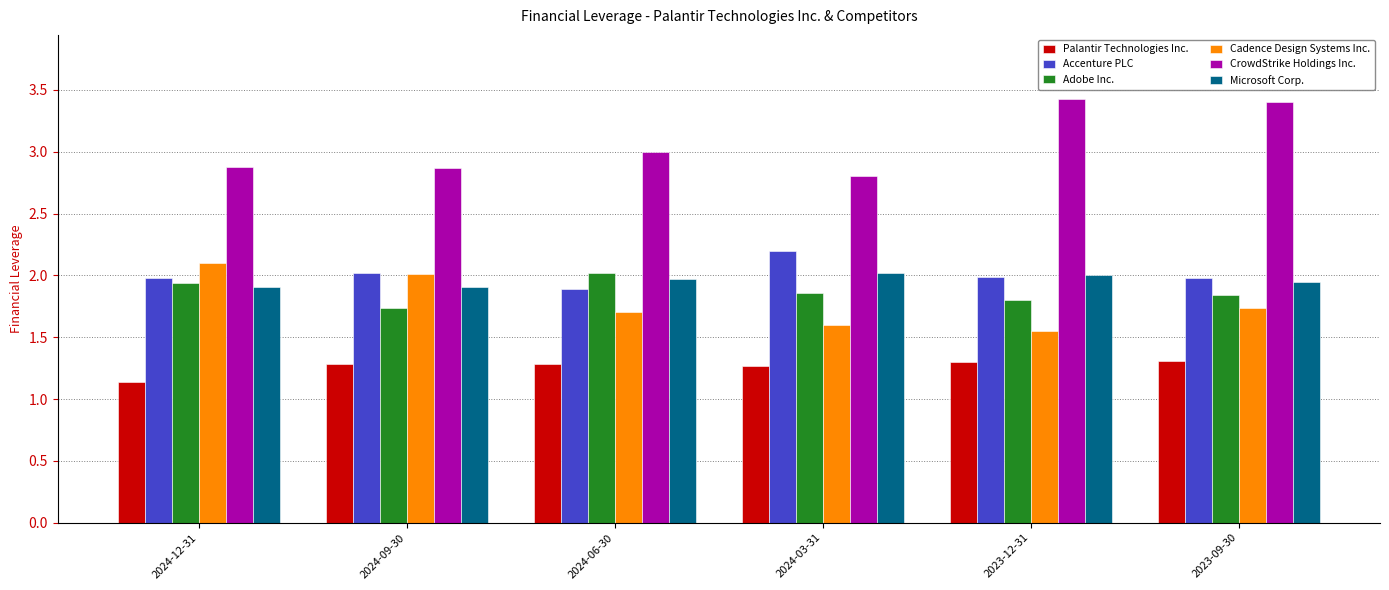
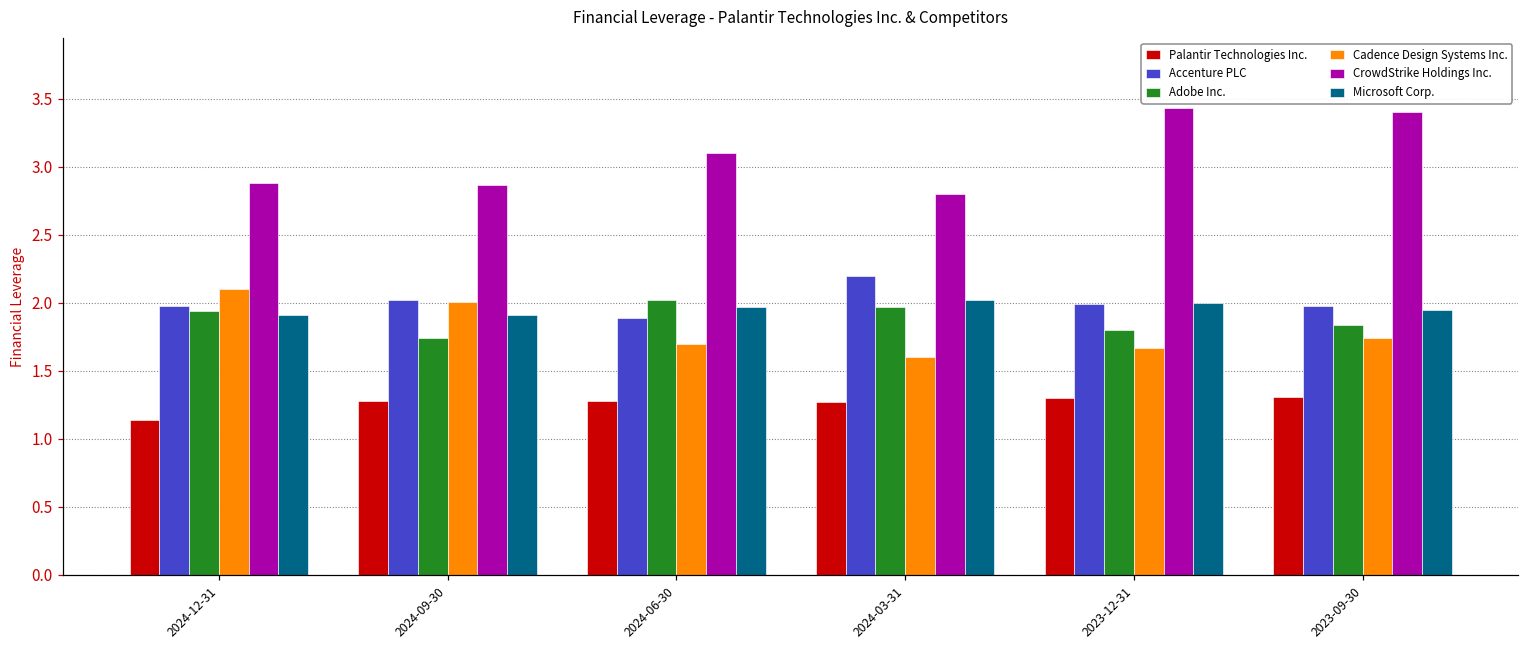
  {
    "Palantir Technologies Inc.": {
      "2024-12-31": 1.14,
      "2024-09-30": 1.28,
      "2024-06-30": 1.28,
      "2024-03-31": 1.27,
      "2023-12-31": 1.30,
      "2023-09-30": 1.31
    },
    "Accenture PLC": {
      "2024-12-31": 1.98,
      "2024-09-30": 2.02,
      "2024-06-30": 1.89,
      "2024-03-31": 2.20,
      "2023-12-31": 1.99,
      "2023-09-30": 1.98
    },
    "Adobe Inc.": {
      "2024-12-31": 1.94,
      "2024-09-30": 1.74,
      "2024-06-30": 2.02,
-     "2024-03-31": 1.86,
+     "2024-03-31": 1.97,
      "2023-12-31": 1.80,
      "2023-09-30": 1.84
    },
    "Cadence Design Systems Inc.": {
      "2024-12-31": 2.10,
      "2024-09-30": 2.01,
      "2024-06-30": 1.70,
      "2024-03-31": 1.60,
-     "2023-12-31": 1.55,
+     "2023-12-31": 1.67,
      "2023-09-30": 1.74
    },
    "CrowdStrike Holdings Inc.": {
      "2024-12-31": 2.9,
      "2024-09-30": 2.87,
-     "2024-06-30": 3.0,
+     "2024-06-30": 3.1,
      "2024-03-31": 2.8,
      "2023-12-31": 3.43,
      "2023-09-30": 3.4
    },
    "Microsoft Corp.": {
      "2024-12-31": 1.91,
      "2024-09-30": 1.91,
      "2024-06-30": 1.97,
      "2024-03-31": 2.02,
      "2023-12-31": 2.00,
      "2023-09-30": 1.95
    }
  }
